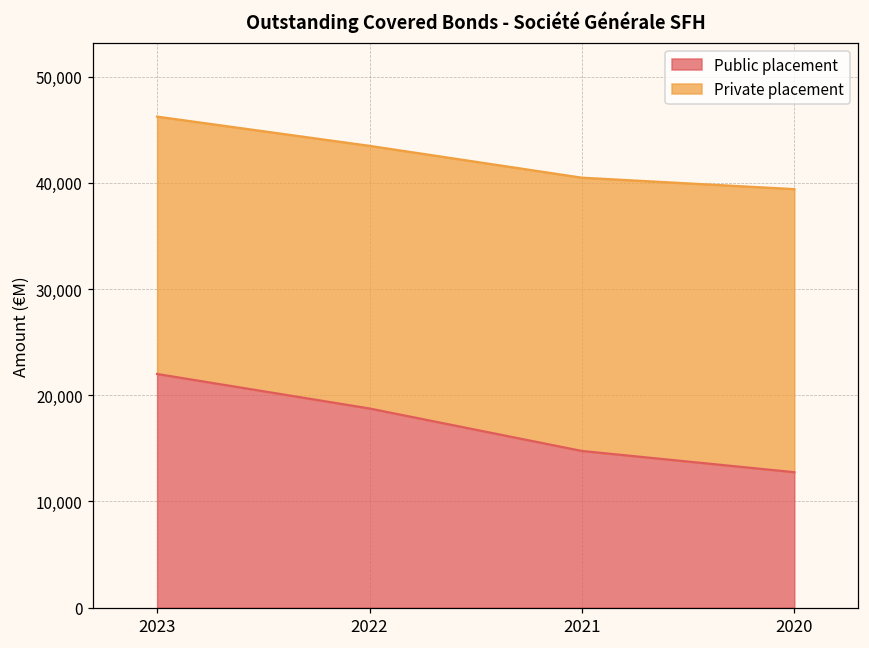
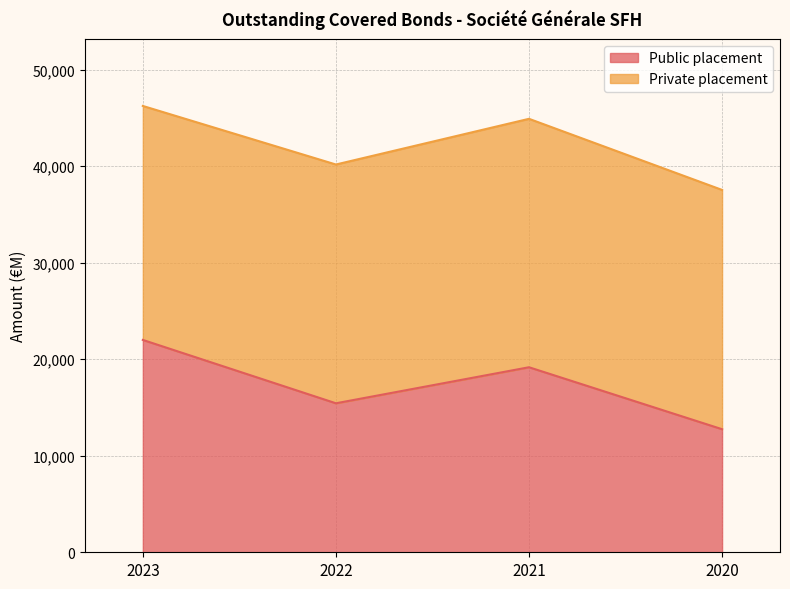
  {
    "Public placement": {
      "2023": "22,000",
-     "2022": "19,000",
-     "2021": "15,000",
+     "2022": "15,000",
+     "2021": "19,000",
      "2020": "13,000"
    },
    "Private placement": {
      "2023": "24,000",
      "2022": "25,000",
      "2021": "26,000",
-     "2020": "27,000"
+     "2020": "25,000"
    }
  }
